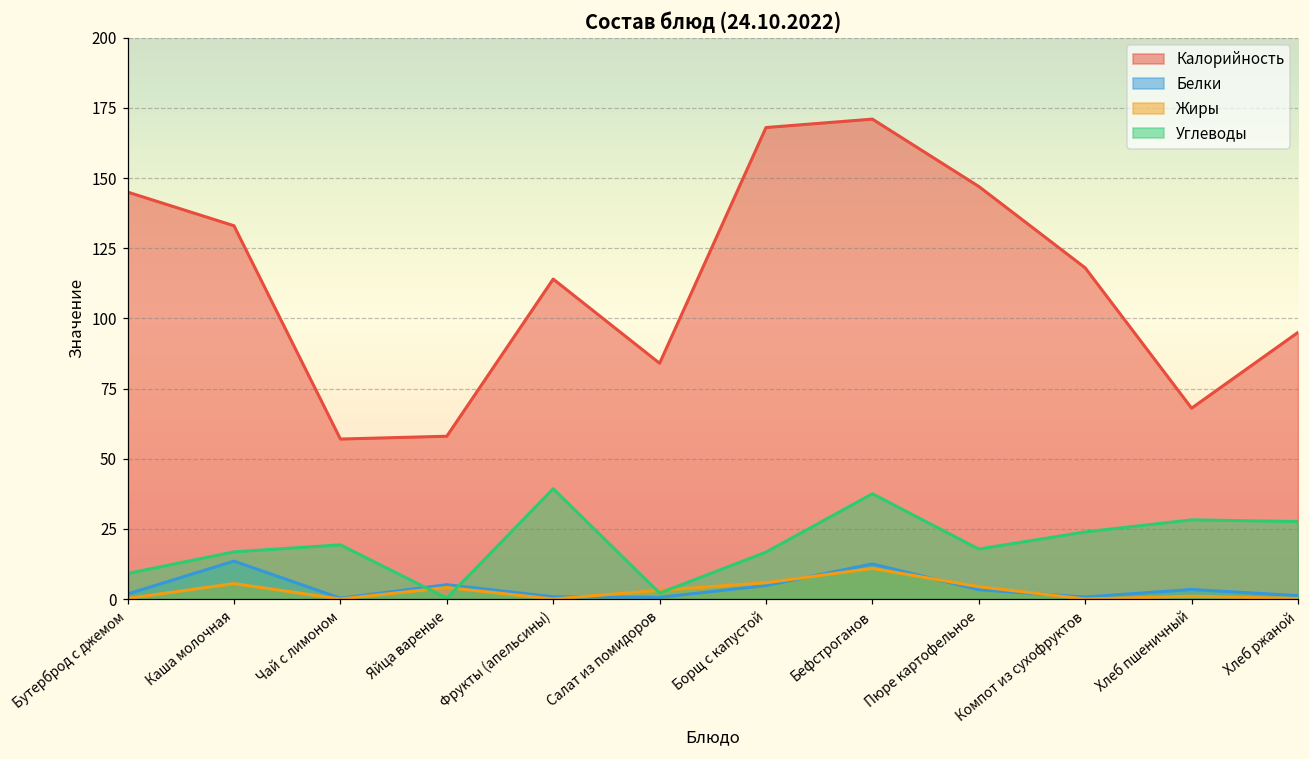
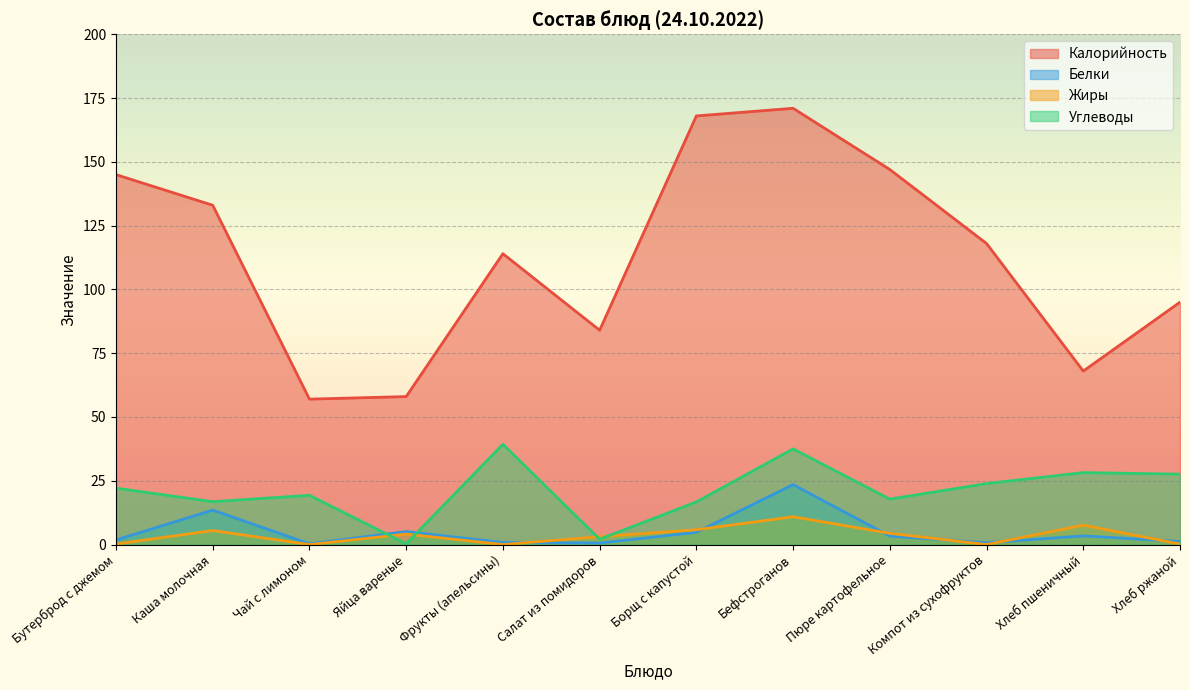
  {
    "Калорийность": {
      "Бутерброд с джемом": 145,
      "Каша молочная": 133,
      "Чай с лимоном": 57,
      "Яйца вареные": 58,
      "Фрукты (апельсины)": 114,
      "Салат из помидоров": 84,
      "Борщ с капустой": 168,
      "Бефстроганов": 171,
      "Пюре картофельное": 147,
      "Компот из сухофруктов": 118,
      "Хлеб пшеничный": 68,
      "Хлеб ржаной": 95
    },
    "Белки": {
      "Бутерброд с джемом": 2,
      "Каша молочная": 14,
      "Яйца вареные": 5,
      "Салат из помидоров": 1,
-     "Бефстроганов": 13,
+     "Бефстроганов": 24,
      "Пюре картофельное": 3,
      "Хлеб пшеничный": 3
    },
    "Жиры": {
      "Бутерброд с джемом": 0,
      "Каша молочная": 6,
      "Яйца вареные": 4,
      "Бефстроганов": 11,
      "Пюре картофельное": 4,
-     "Хлеб пшеничный": 1
+     "Хлеб пшеничный": 8
    },
    "Углеводы": {
-     "Бутерброд с джемом": 9,
+     "Бутерброд с джемом": 22,
      "Каша молочная": 17,
      "Чай с лимоном": 19,
      "Яйца вареные": 0,
      "Фрукты (апельсины)": 39,
      "Борщ с капустой": 17,
      "Бефстроганов": 38,
      "Пюре картофельное": 18,
      "Компот из сухофруктов": 24,
      "Хлеб пшеничный": 28,
      "Хлеб ржаной": 28
    }
  }
